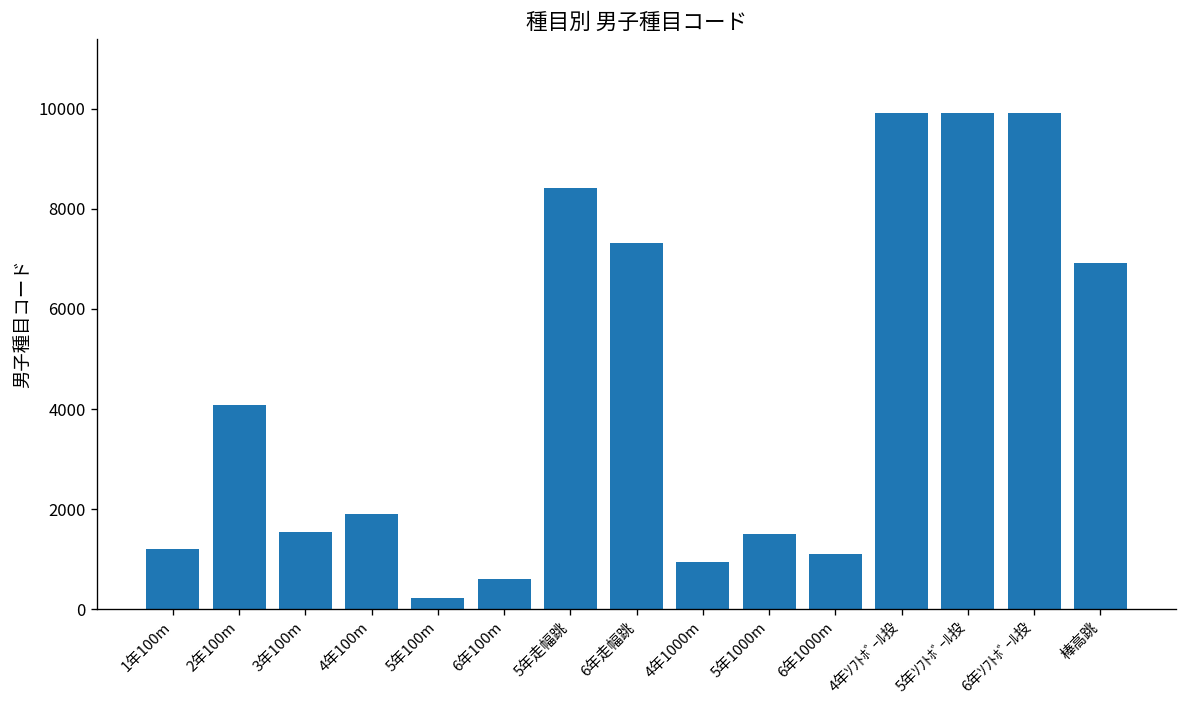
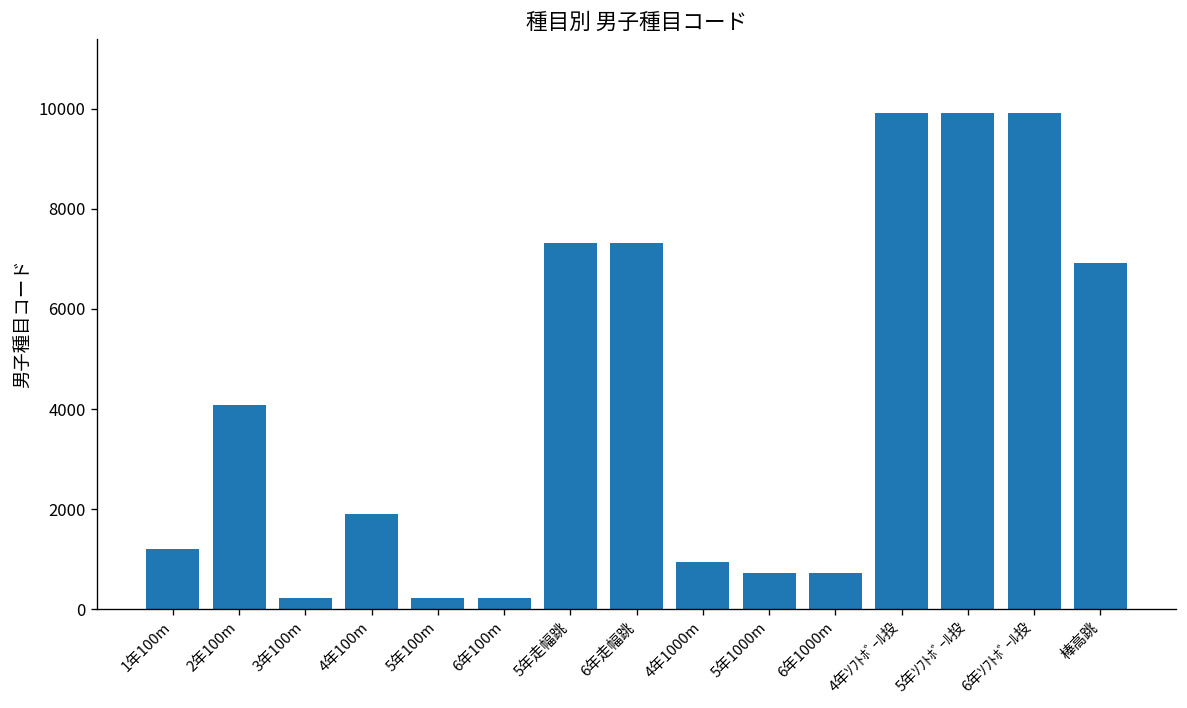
  {
    "1年100m": 1200,
    "2年100m": 4100,
-   "3年100m": 1500,
+   "3年100m": 200,
    "4年100m": 1900,
    "5年100m": 200,
-   "6年100m": 600,
-   "5年走幅跳": 8400,
+   "6年100m": 200,
+   "5年走幅跳": 7300,
    "6年走幅跳": 7300,
    "4年1000m": 900,
-   "5年1000m": 1500,
-   "6年1000m": 1100,
+   "5年1000m": 700,
+   "6年1000m": 700,
    "4年ｿﾌﾄﾎﾞｰﾙ投": 9900,
    "5年ｿﾌﾄﾎﾞｰﾙ投": 9900,
    "6年ｿﾌﾄﾎﾞｰﾙ投": 9900,
    "棒高跳": 6900
  }
